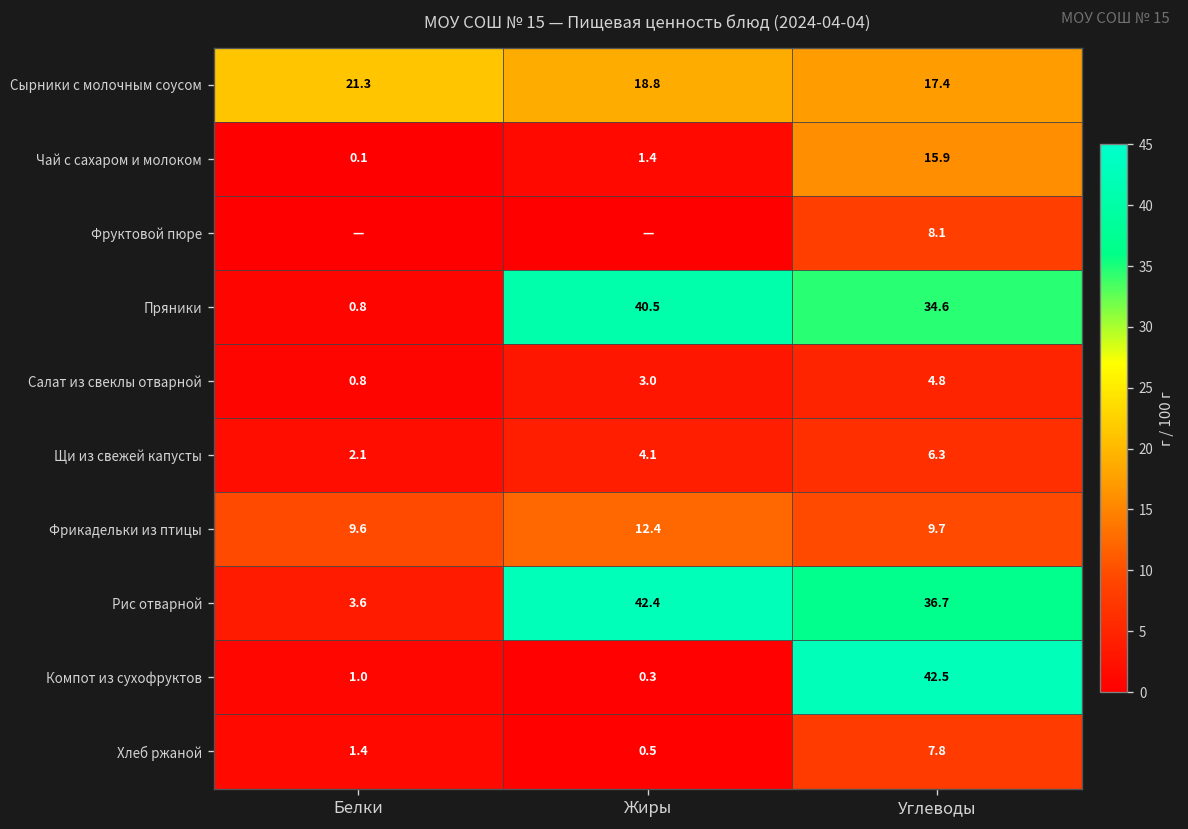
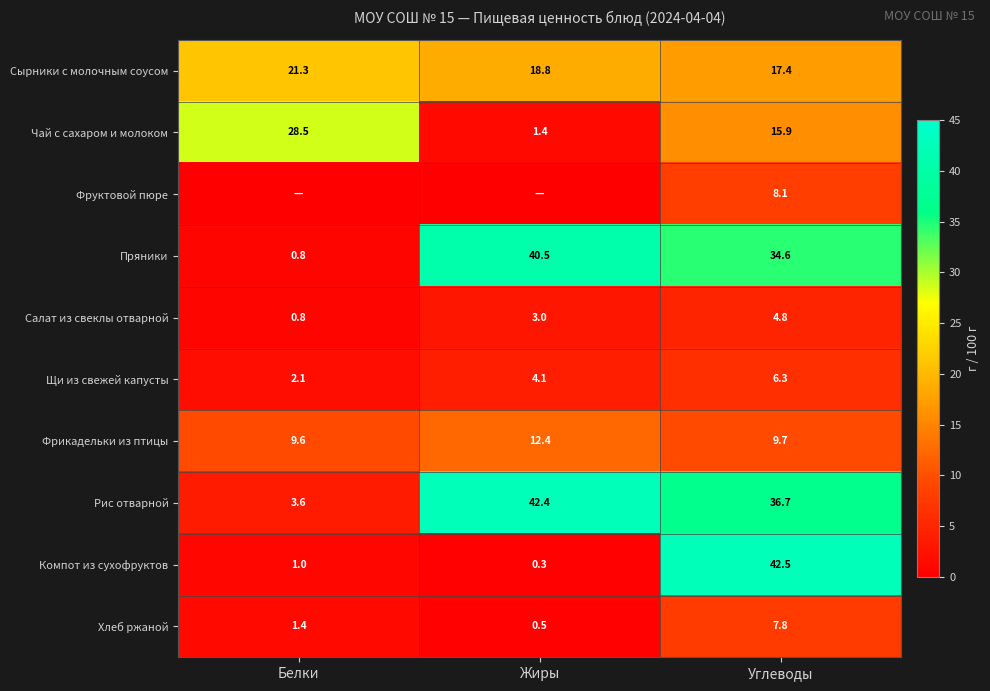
  {
    "Сырники с молочным соусом": {
      "Белки": 21.3,
      "Жиры": 18.8,
      "Углеводы": 17.4
    },
    "Чай с сахаром и молоком": {
-     "Белки": 0.1,
+     "Белки": 28.5,
      "Жиры": 1.4,
      "Углеводы": 15.9
    },
    "Фруктовой пюре": {
      "Углеводы": 8.1
    },
    "Пряники": {
      "Белки": 0.8,
      "Жиры": 40.5,
      "Углеводы": 34.6
    },
    "Салат из свеклы отварной": {
      "Белки": 0.8,
      "Жиры": 3.0,
      "Углеводы": 4.8
    },
    "Щи из свежей капусты": {
      "Белки": 2.1,
      "Жиры": 4.1,
      "Углеводы": 6.3
    },
    "Фрикадельки из птицы": {
      "Белки": 9.6,
      "Жиры": 12.4,
      "Углеводы": 9.7
    },
    "Рис отварной": {
      "Белки": 3.6,
      "Жиры": 42.4,
      "Углеводы": 36.7
    },
    "Компот из сухофруктов": {
      "Белки": 1.0,
      "Жиры": 0.3,
      "Углеводы": 42.5
    },
    "Хлеб ржаной": {
      "Белки": 1.4,
      "Жиры": 0.5,
      "Углеводы": 7.8
    }
  }
